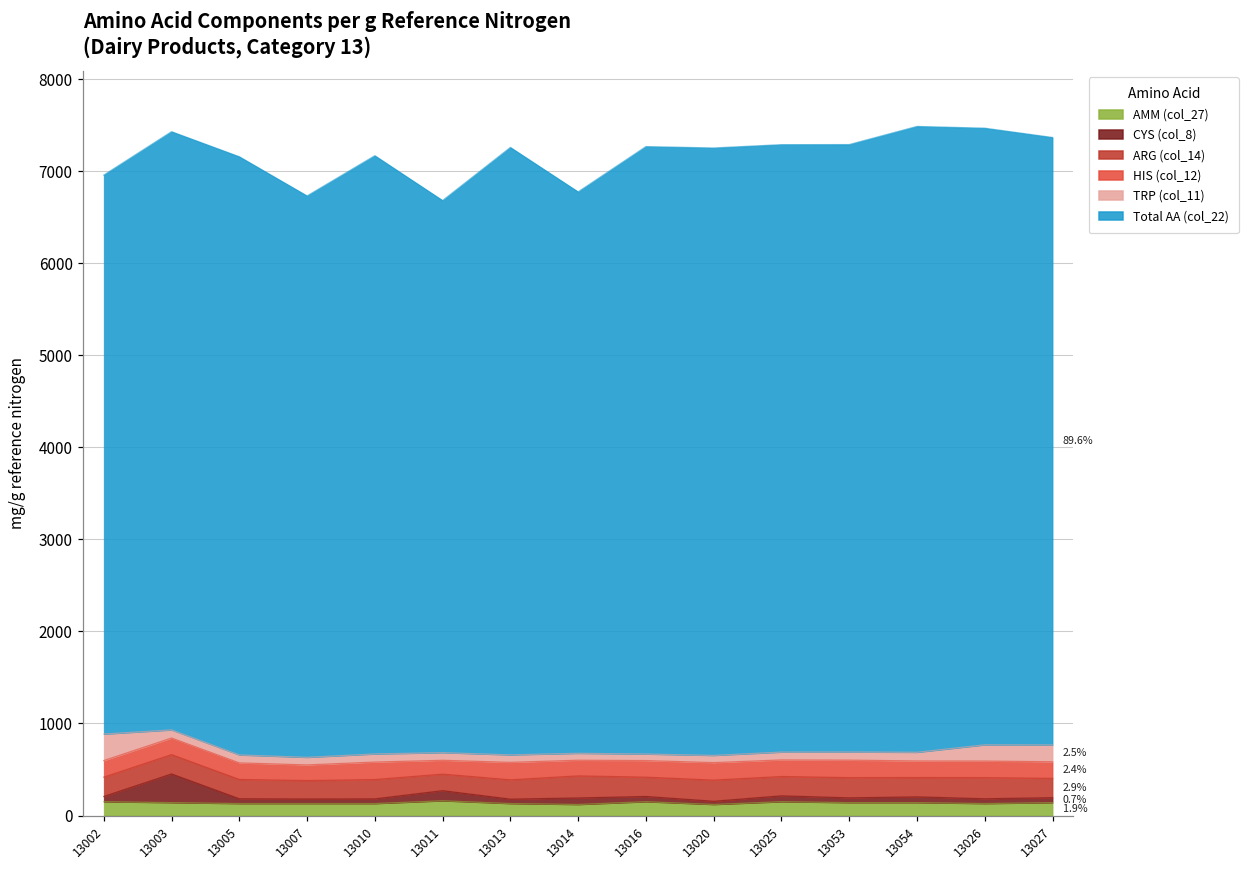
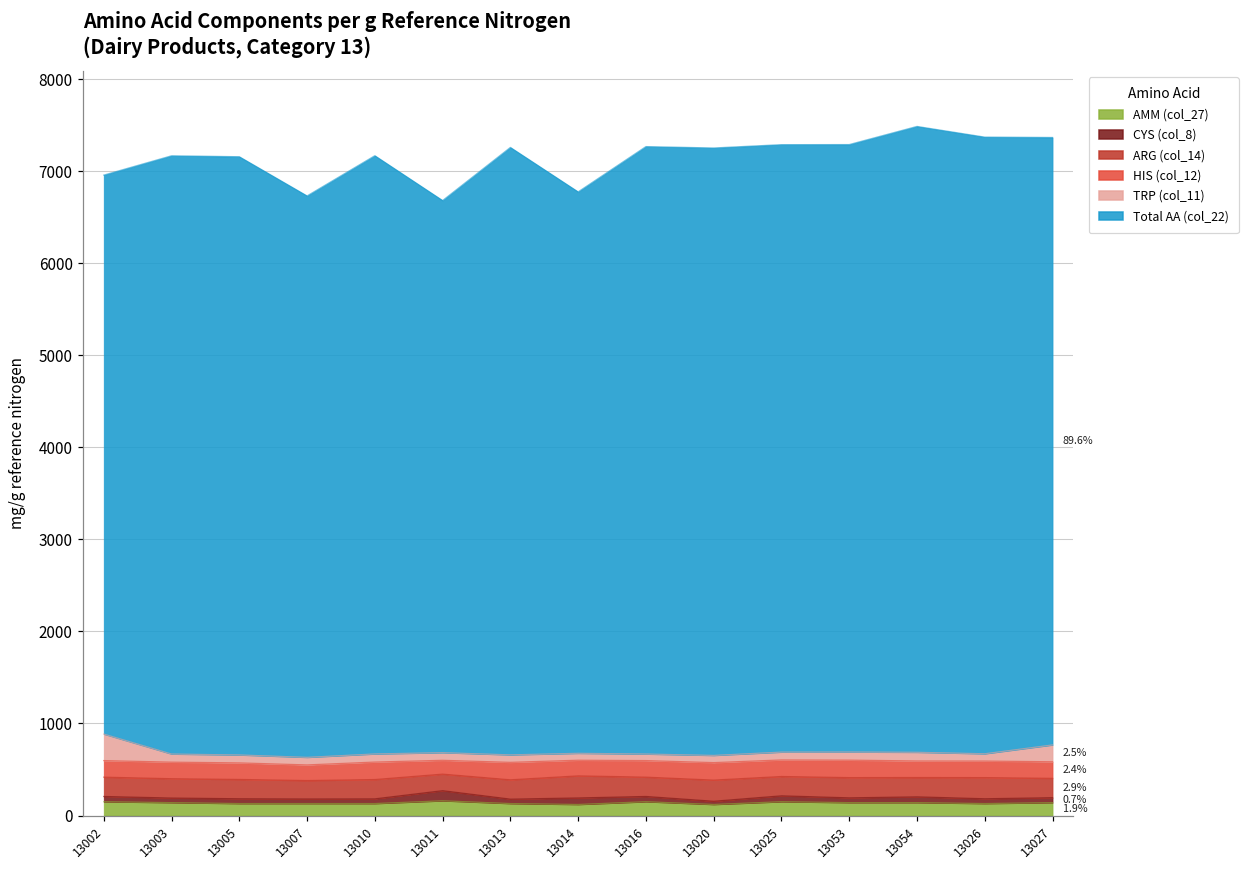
  {
    "AMM (col_27)": {
      "13002": 200,
      "13003": 100,
      "13005": 100,
      "13007": 100,
      "13010": 100,
      "13011": 200,
      "13013": 100,
      "13014": 100,
      "13016": 200,
      "13020": 100,
      "13025": 200,
      "13053": 100,
      "13054": 100,
      "13026": 100
    },
    "CYS (col_8)": {
      "13002": 100,
-     "13003": 300,
+     "13003": 100,
      "13005": 100,
      "13007": 100,
      "13010": 100,
      "13011": 100,
      "13013": 0,
      "13014": 100,
      "13016": 100,
      "13020": 0,
      "13025": 100,
      "13053": 100,
      "13054": 100,
      "13026": 100
    },
    "TRP (col_11)": {
      "13002": 300,
      "13003": 100,
      "13005": 100,
      "13007": 100,
      "13010": 100,
      "13011": 100,
      "13013": 100,
      "13014": 100,
      "13016": 100,
      "13020": 100,
      "13025": 100,
      "13053": 100,
      "13054": 100,
-     "13026": 200
+     "13026": 100
    },
    "Total AA (col_22)": {
      "13002": 6100,
      "13003": 6500,
      "13005": 6500,
      "13007": 6100,
      "13010": 6500,
      "13011": 6000,
      "13013": 6600,
      "13014": 6100,
      "13016": 6600,
      "13020": 6600,
      "13025": 6600,
      "13053": 6600,
      "13054": 6800,
      "13026": 6700,
      "13027": 6600
    }
  }
